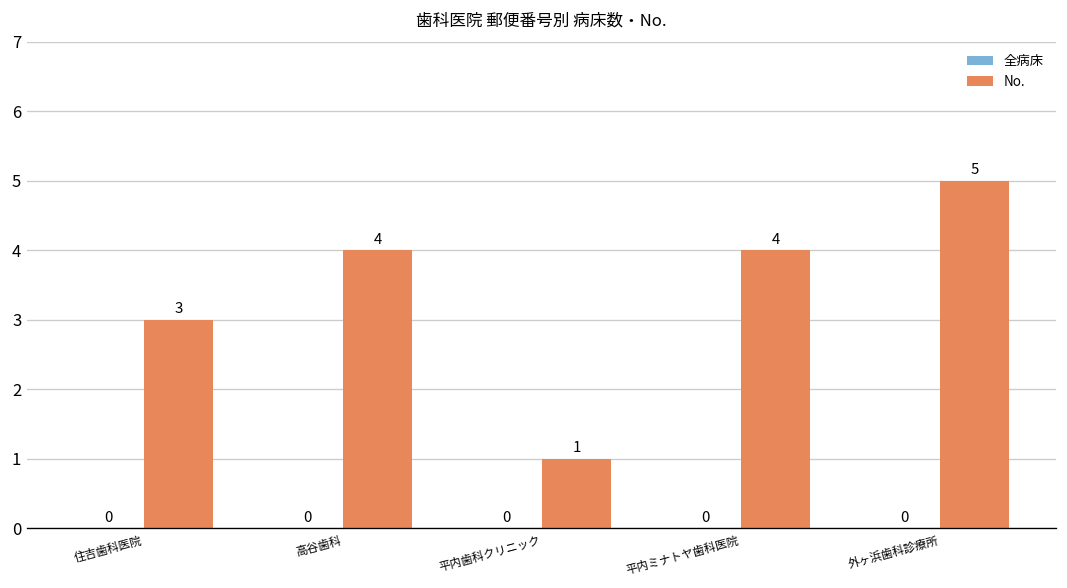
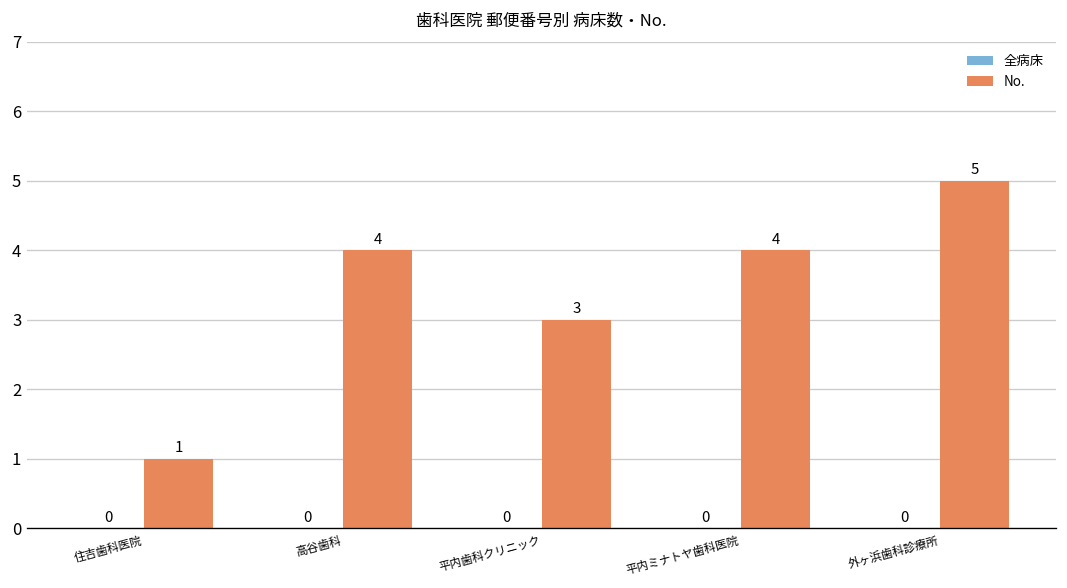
  {
    "全病床": {
      "住吉歯科医院": 0,
      "高谷歯科": 0,
      "平内歯科クリニック": 0,
      "平内ミナトヤ歯科医院": 0,
      "外ヶ浜歯科診療所": 0
    },
    "No.": {
-     "住吉歯科医院": 3,
+     "住吉歯科医院": 1,
      "高谷歯科": 4,
-     "平内歯科クリニック": 1,
+     "平内歯科クリニック": 3,
      "平内ミナトヤ歯科医院": 4,
      "外ヶ浜歯科診療所": 5
    }
  }
